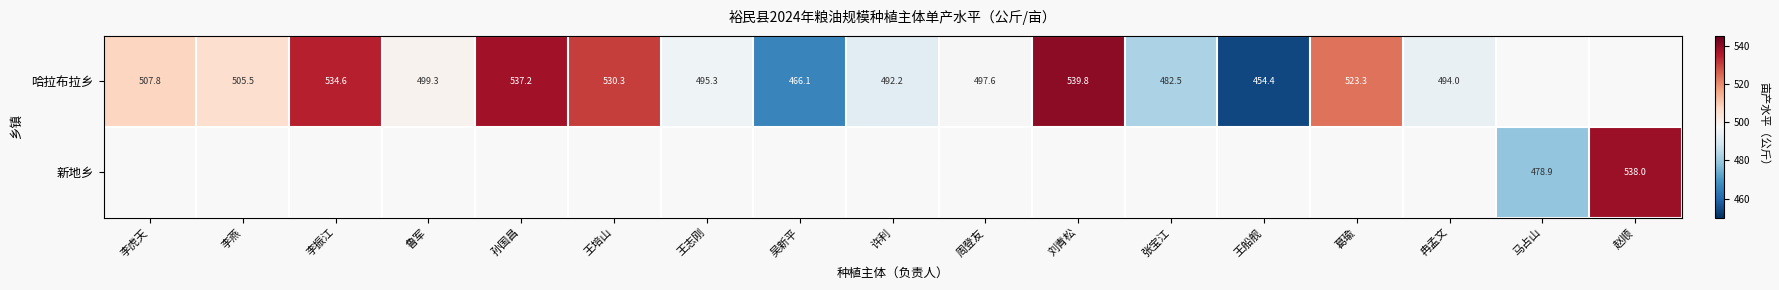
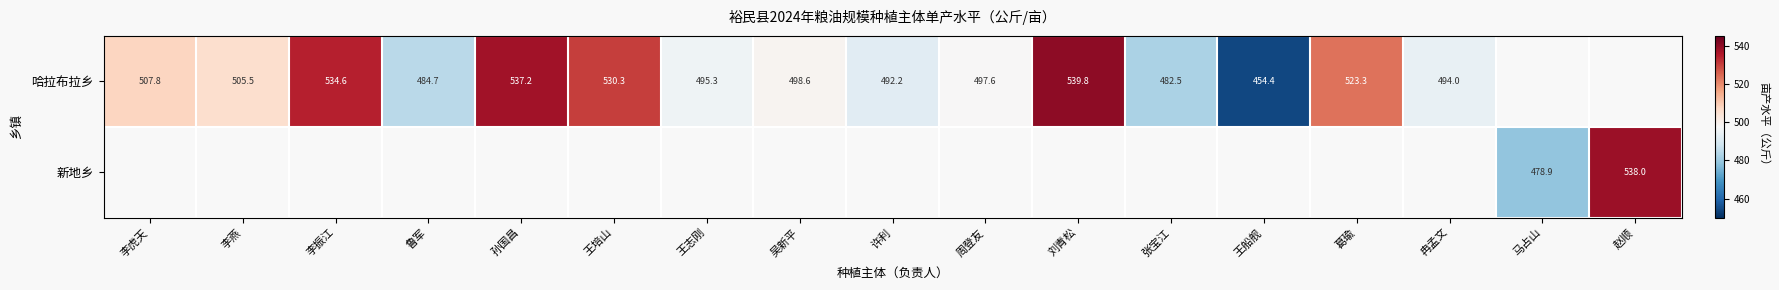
  {
    "哈拉布拉乡": {
      "李虎天": 507.8,
      "李燕": 505.5,
      "李振江": 534.6,
-     "鲁军": 499.3,
+     "鲁军": 484.7,
      "孙国昌": 537.2,
      "王培山": 530.3,
      "王志刚": 495.3,
-     "吴新平": 466.1,
+     "吴新平": 498.6,
      "许利": 492.2,
      "周登友": 497.6,
      "刘青松": 539.8,
      "张宝江": 482.5,
      "王船舰": 454.4,
      "葛瑜": 523.3,
      "冉孟文": 494.0
    },
    "新地乡": {
      "马占山": 478.9,
      "赵顺": 538.0
    }
  }
